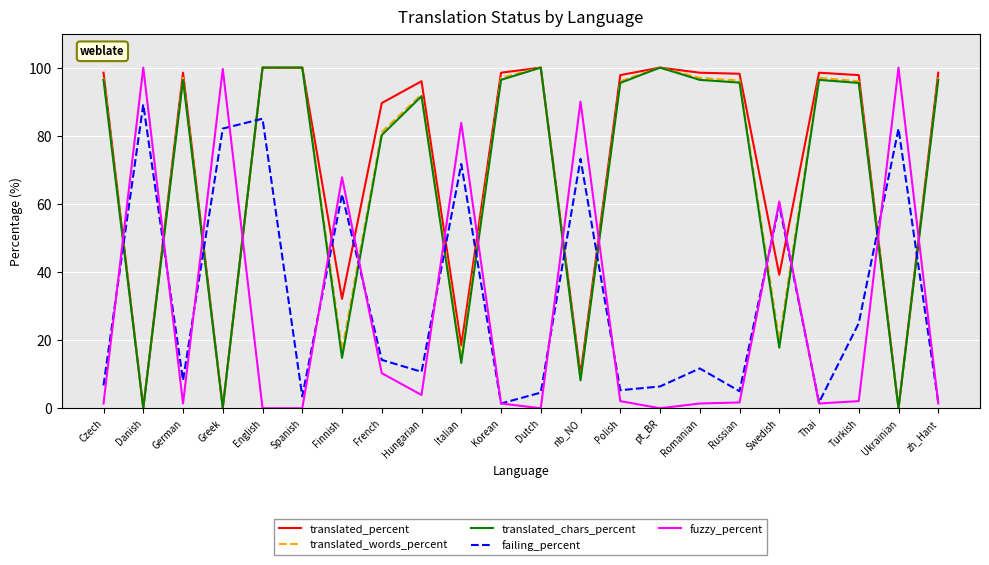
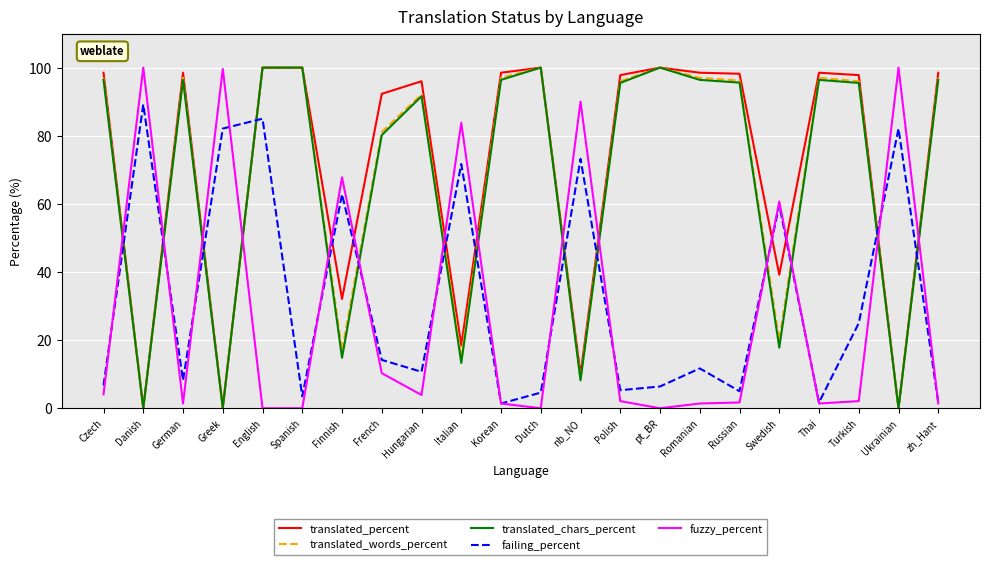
  {
    "translated_percent": {
      "Czech": 99,
      "German": 99,
      "Finnish": 32,
-     "French": 90,
+     "French": 92,
      "Hungarian": 96,
      "Italian": 19,
      "Korean": 99,
      "nb_NO": 10,
      "Polish": 98,
      "Romanian": 99,
      "Russian": 98,
      "Swedish": 39,
      "Thai": 99,
      "Turkish": 98,
      "zh_Hant": 99
    },
    "translated_words_percent": {
      "Finnish": 17,
      "French": 81,
      "Italian": 15,
      "Swedish": 20
    },
    "translated_chars_percent": {
      "Finnish": 15,
      "French": 80,
      "Italian": 13,
      "Swedish": 18
    },
    "failing_percent": {
      "Czech": 7,
      "Danish": 89,
      "German": 8,
      "Greek": 82,
      "English": 85,
      "Spanish": 4,
      "Finnish": 63,
      "French": 14,
      "Hungarian": 11,
      "Italian": 72,
      "Dutch": 5,
      "nb_NO": 73,
      "Polish": 5,
      "pt_BR": 6,
      "Romanian": 12,
      "Russian": 5,
      "Swedish": 60,
      "Turkish": 25,
      "Ukrainian": 82
    },
    "fuzzy_percent": {
-     "Czech": 1,
+     "Czech": 4,
      "Danish": 100,
      "German": 1,
      "Greek": 100,
      "English": 0,
      "Spanish": 0,
      "Finnish": 68,
      "French": 10,
      "Hungarian": 4,
      "Italian": 84,
      "Dutch": 0,
      "nb_NO": 90,
      "Polish": 2,
      "pt_BR": 0,
      "Romanian": 1,
      "Russian": 2,
      "Swedish": 61,
      "Turkish": 2,
      "Ukrainian": 100
    }
  }
